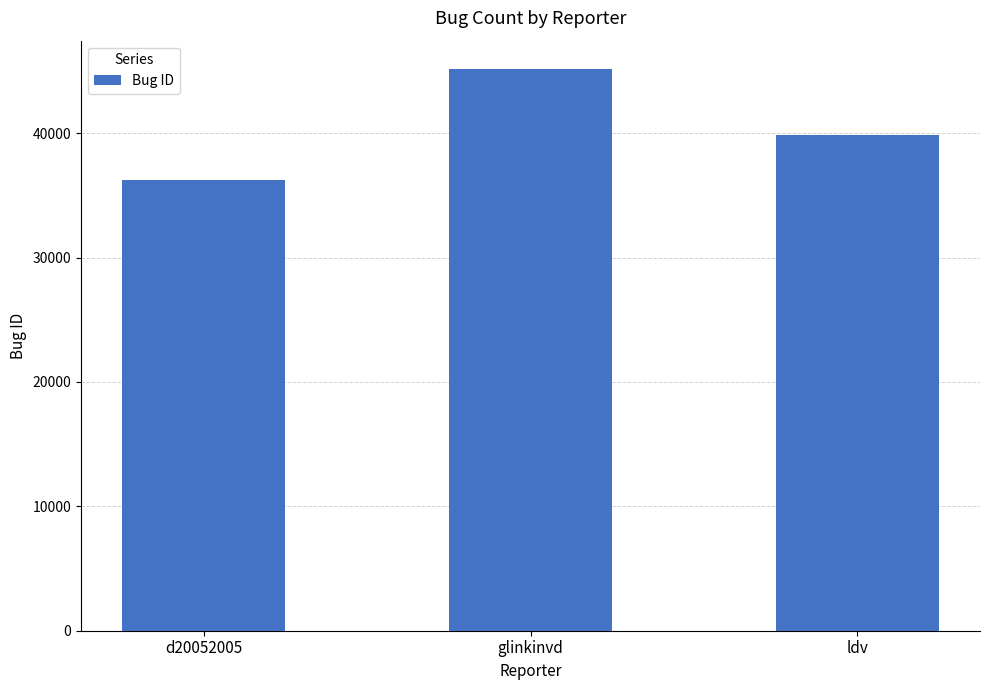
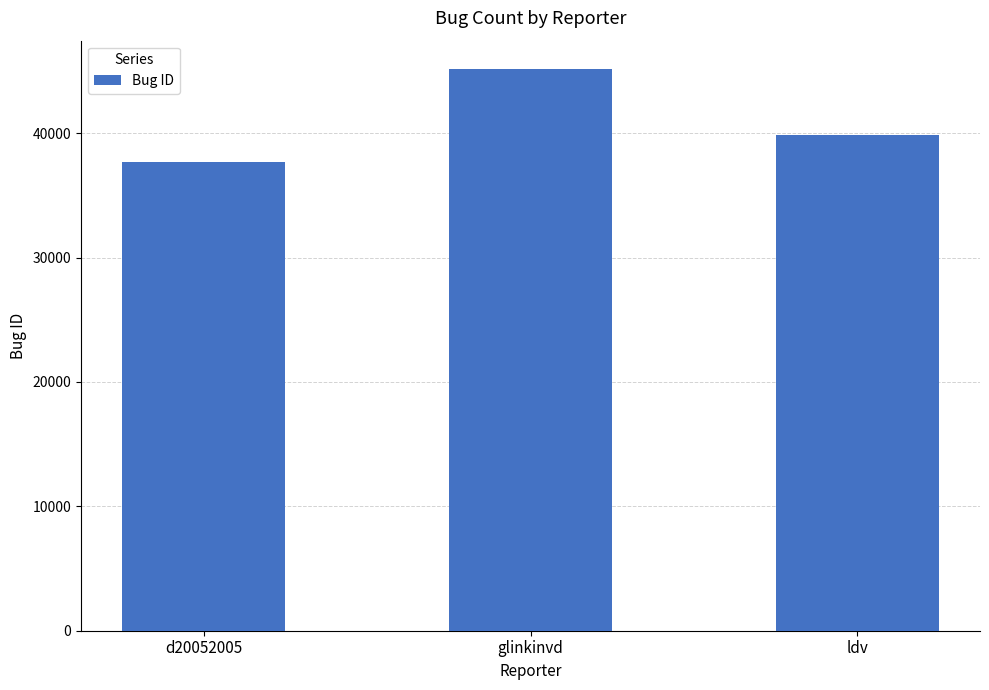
  {
-   "d20052005": 36200,
+   "d20052005": 37700,
    "glinkinvd": 45200,
    "ldv": 39900
  }
